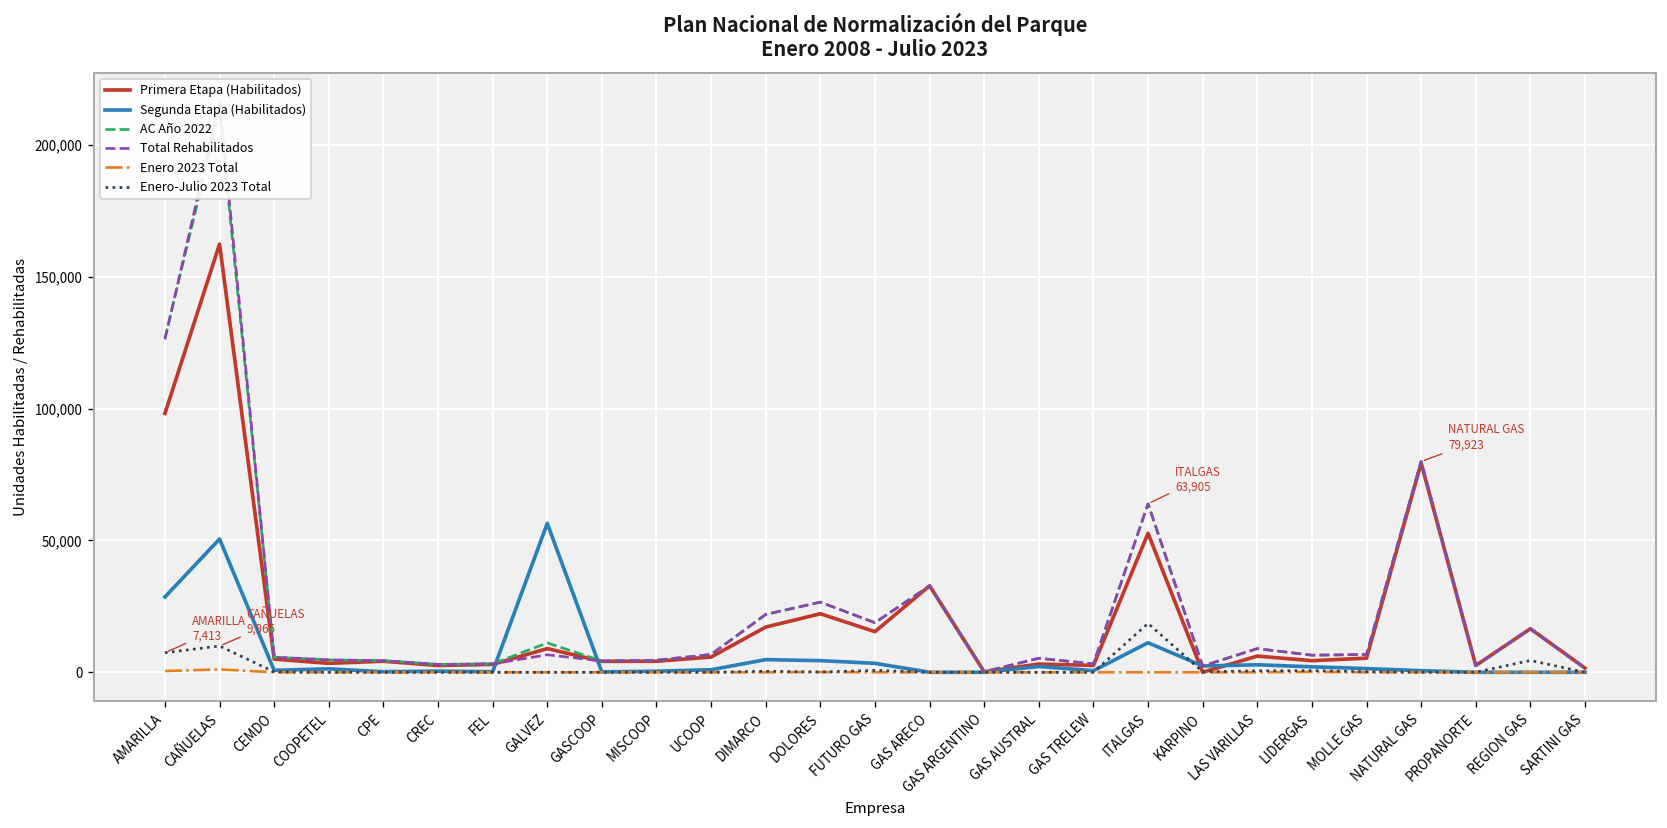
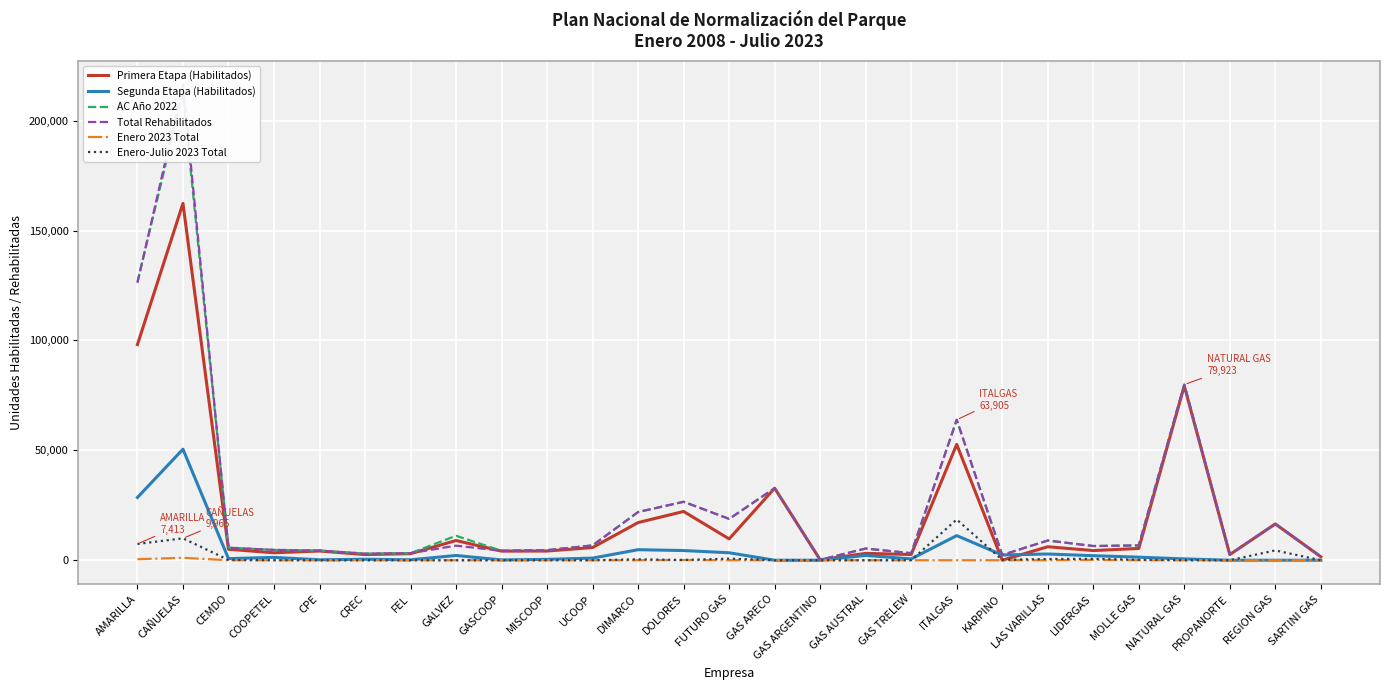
  {
    "Primera Etapa (Habilitados)": {
      "AMARILLA": "98,000",
      "CAÑUELAS": "162,000",
      "COOPETEL": "3,000",
      "GALVEZ": "9,000",
      "DIMARCO": "17,000",
      "DOLORES": "22,000",
-     "FUTURO GAS": "15,000",
+     "FUTURO GAS": "10,000",
      "ITALGAS": "53,000",
      "LAS VARILLAS": "6,000",
      "LIDERGAS": "4,000",
      "MOLLE GAS": "5,000"
    },
    "Segunda Etapa (Habilitados)": {
      "AMARILLA": "29,000",
      "CAÑUELAS": "51,000",
      "COOPETEL": "1,000",
-     "GALVEZ": "56,000",
+     "GALVEZ": "2,000",
      "DIMARCO": "5,000",
      "DOLORES": "4,000",
      "FUTURO GAS": "3,000",
      "ITALGAS": "11,000",
      "LAS VARILLAS": "3,000",
      "LIDERGAS": "2,000",
      "MOLLE GAS": "1,000"
    },
    "AC Año 2022": {
      "GALVEZ": "11,000"
    },
    "Total Rehabilitados": {
      "GALVEZ": "7,000"
    },
    "Enero 2023 Total": {
      "AMARILLA": "0",
      "CAÑUELAS": "1,000",
      "ITALGAS": "0"
    },
    "Enero-Julio 2023 Total": {
      "ITALGAS": "19,000",
      "REGION GAS": "4,000"
    }
  }
